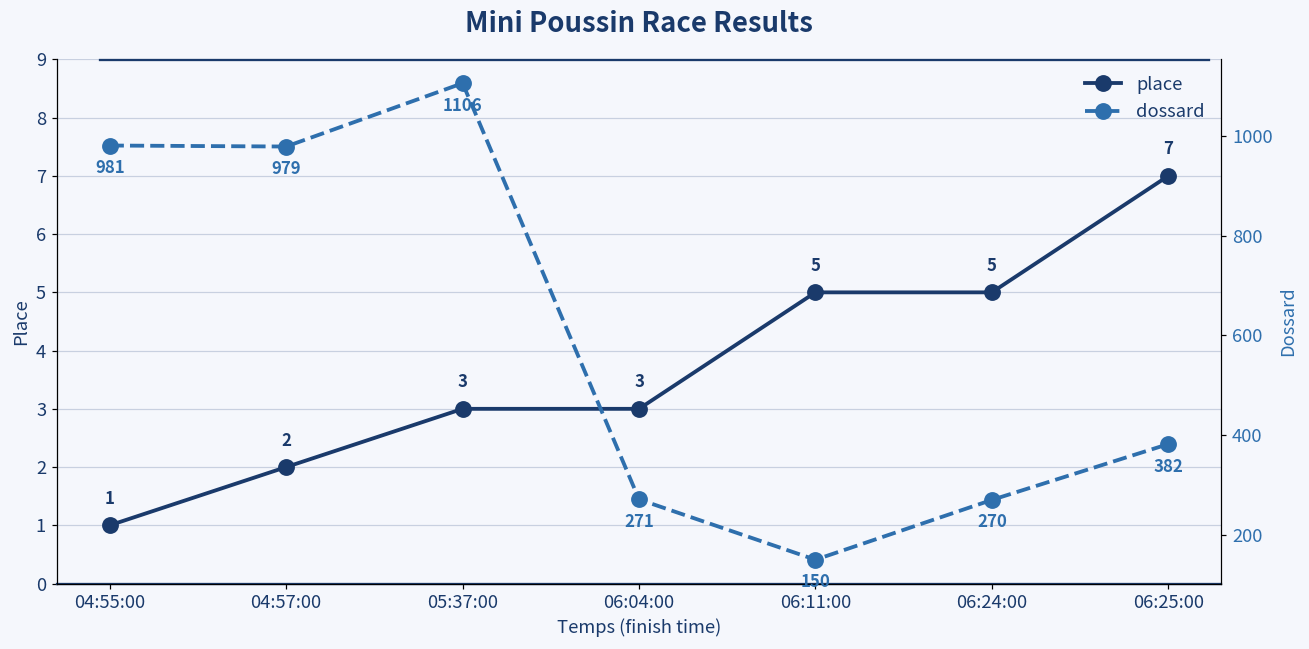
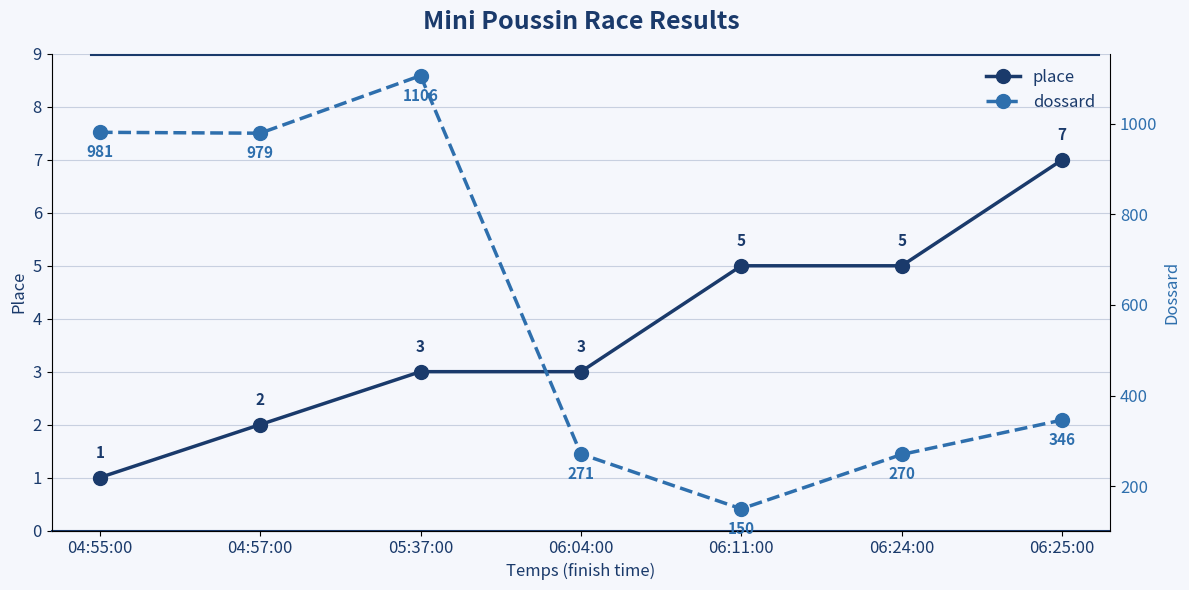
  {
    "place": {
      "04:55:00": 1,
      "04:57:00": 2,
      "05:37:00": 3,
      "06:04:00": 3,
      "06:11:00": 5,
      "06:24:00": 5,
      "06:25:00": 7
    },
    "dossard": {
      "04:55:00": 981,
      "04:57:00": 979,
      "05:37:00": 1106,
      "06:04:00": 271,
      "06:11:00": 150,
      "06:24:00": 270,
-     "06:25:00": 382
+     "06:25:00": 346
    }
  }
